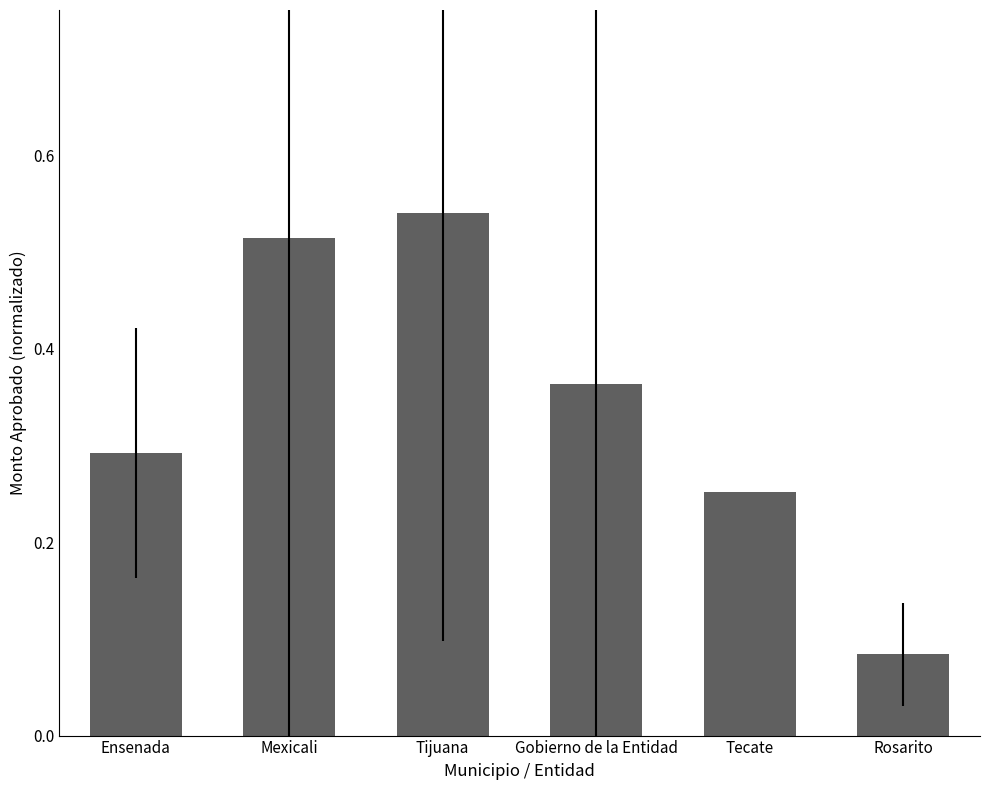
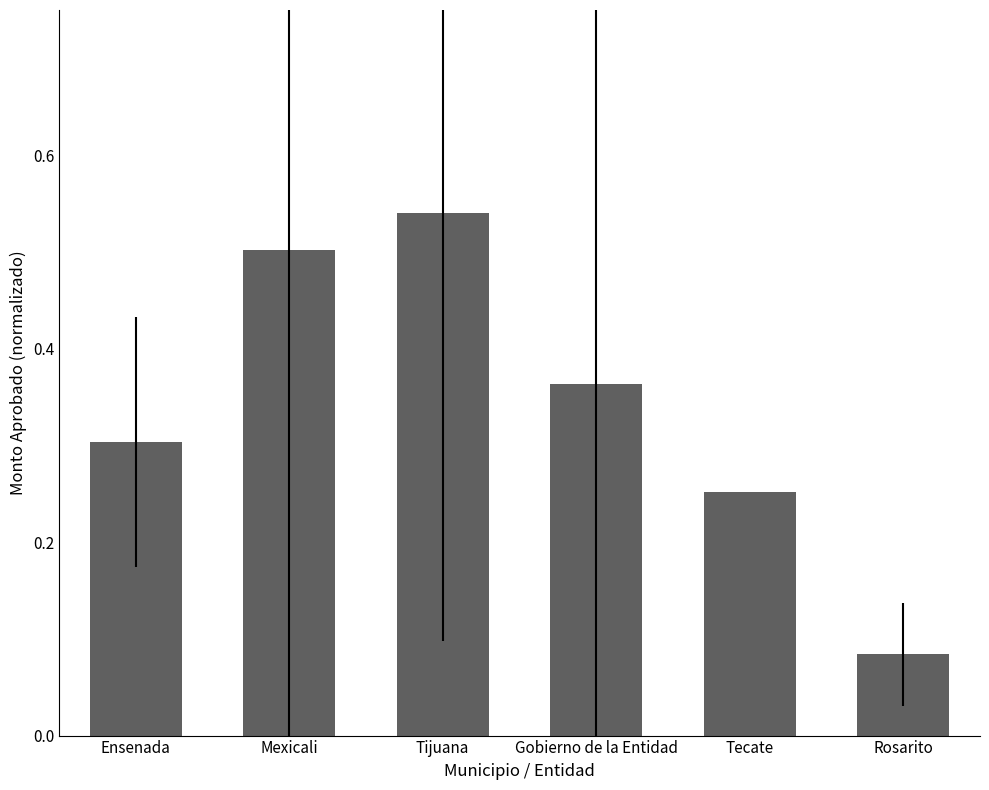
  {
-   "Ensenada": 0.29,
-   "Mexicali": 0.51,
+   "Ensenada": 0.30,
+   "Mexicali": 0.50,
    "Tijuana": 0.54,
    "Gobierno de la Entidad": 0.36,
    "Tecate": 0.25,
    "Rosarito": 0.08
  }
